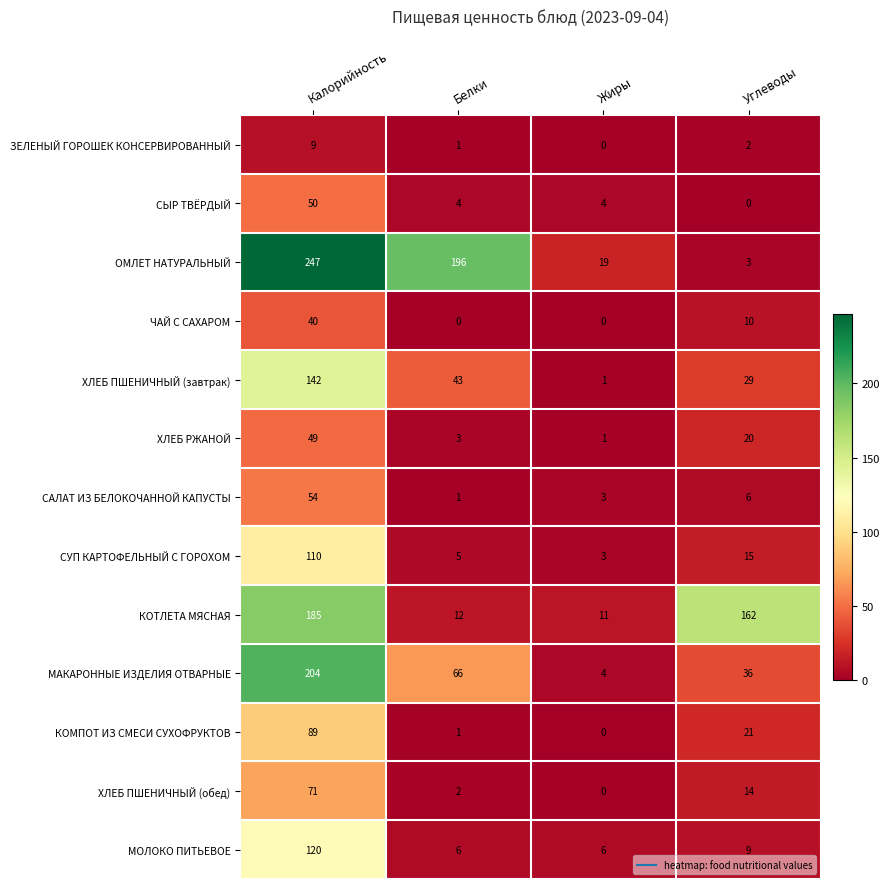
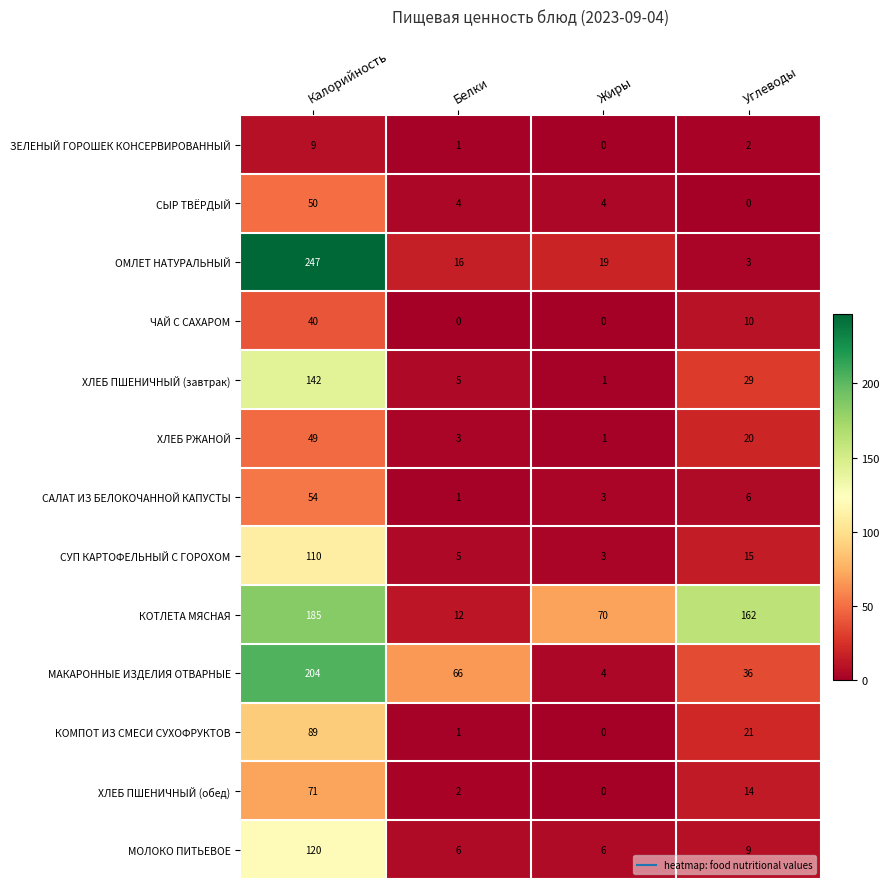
  {
    "ЗЕЛЕНЫЙ ГОРОШЕК КОНСЕРВИРОВАННЫЙ": {
      "Калорийность": 9,
      "Белки": 1,
      "Жиры": 0,
      "Углеводы": 2
    },
    "СЫР ТВЁРДЫЙ": {
      "Калорийность": 50,
      "Белки": 4,
      "Жиры": 4,
      "Углеводы": 0
    },
    "ОМЛЕТ НАТУРАЛЬНЫЙ": {
      "Калорийность": 247,
-     "Белки": 196,
+     "Белки": 16,
      "Жиры": 19,
      "Углеводы": 3
    },
    "ЧАЙ С САХАРОМ": {
      "Калорийность": 40,
      "Белки": 0,
      "Жиры": 0,
      "Углеводы": 10
    },
    "ХЛЕБ ПШЕНИЧНЫЙ (завтрак)": {
      "Калорийность": 142,
-     "Белки": 43,
+     "Белки": 5,
      "Жиры": 1,
      "Углеводы": 29
    },
    "ХЛЕБ РЖАНОЙ": {
      "Калорийность": 49,
      "Белки": 3,
      "Жиры": 1,
      "Углеводы": 20
    },
    "САЛАТ ИЗ БЕЛОКОЧАННОЙ КАПУСТЫ": {
      "Калорийность": 54,
      "Белки": 1,
      "Жиры": 3,
      "Углеводы": 6
    },
    "СУП КАРТОФЕЛЬНЫЙ С ГОРОХОМ": {
      "Калорийность": 110,
      "Белки": 5,
      "Жиры": 3,
      "Углеводы": 15
    },
    "КОТЛЕТА МЯСНАЯ": {
      "Калорийность": 185,
      "Белки": 12,
-     "Жиры": 11,
+     "Жиры": 70,
      "Углеводы": 162
    },
    "МАКАРОННЫЕ ИЗДЕЛИЯ ОТВАРНЫЕ": {
      "Калорийность": 204,
      "Белки": 66,
      "Жиры": 4,
      "Углеводы": 36
    },
    "КОМПОТ ИЗ СМЕСИ СУХОФРУКТОВ": {
      "Калорийность": 89,
      "Белки": 1,
      "Жиры": 0,
      "Углеводы": 21
    },
    "ХЛЕБ ПШЕНИЧНЫЙ (обед)": {
      "Калорийность": 71,
      "Белки": 2,
      "Жиры": 0,
      "Углеводы": 14
    },
    "МОЛОКО ПИТЬЕВОЕ": {
      "Калорийность": 120,
      "Белки": 6,
      "Жиры": 6,
      "Углеводы": 9
    }
  }
